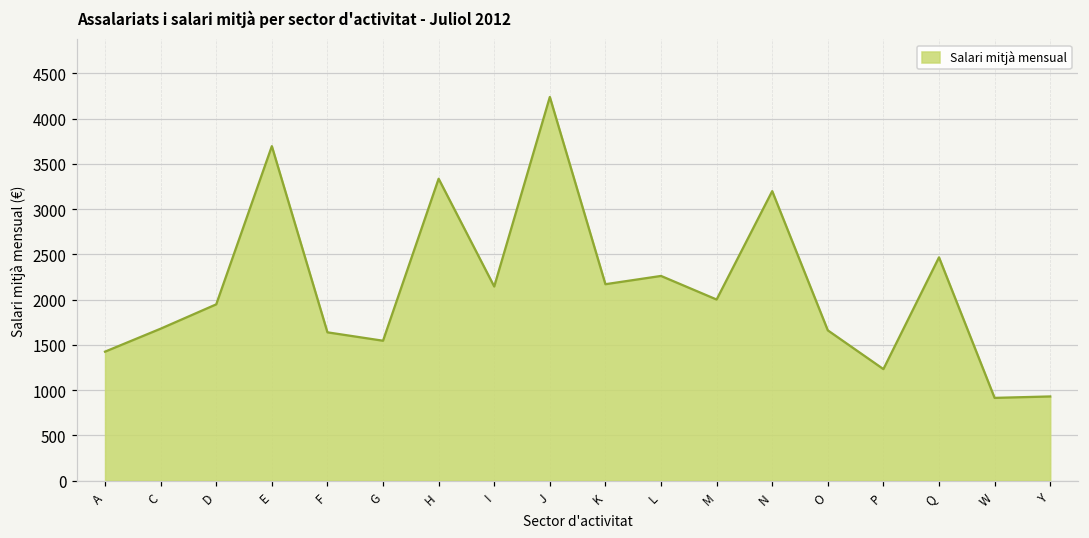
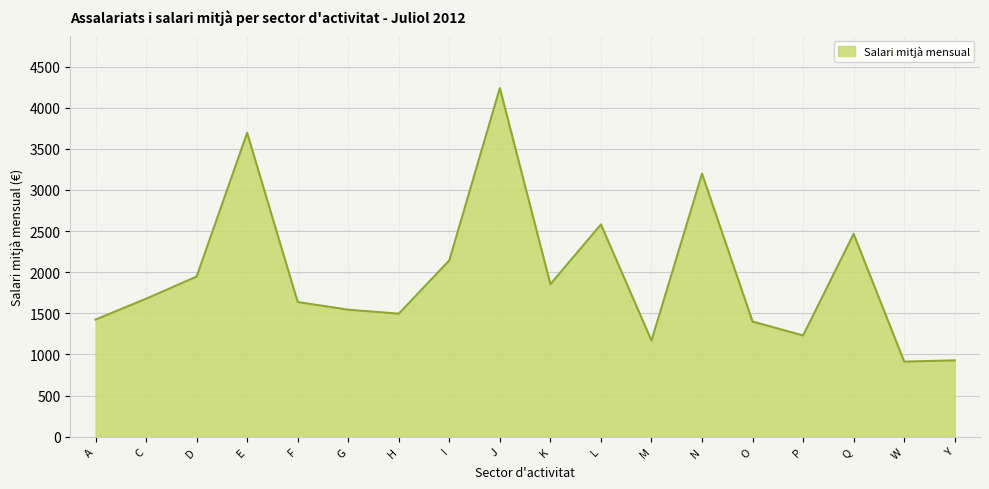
  {
    "A": 1400,
    "C": 1700,
    "D": 1900,
    "E": 3700,
    "F": 1600,
    "G": 1500,
-   "H": 3300,
+   "H": 1500,
    "I": 2100,
    "J": 4200,
-   "K": 2200,
-   "L": 2300,
-   "M": 2000,
+   "K": 1900,
+   "L": 2600,
+   "M": 1200,
    "N": 3200,
-   "O": 1700,
+   "O": 1400,
    "P": 1200,
    "Q": 2500,
    "W": 900,
    "Y": 900
  }
